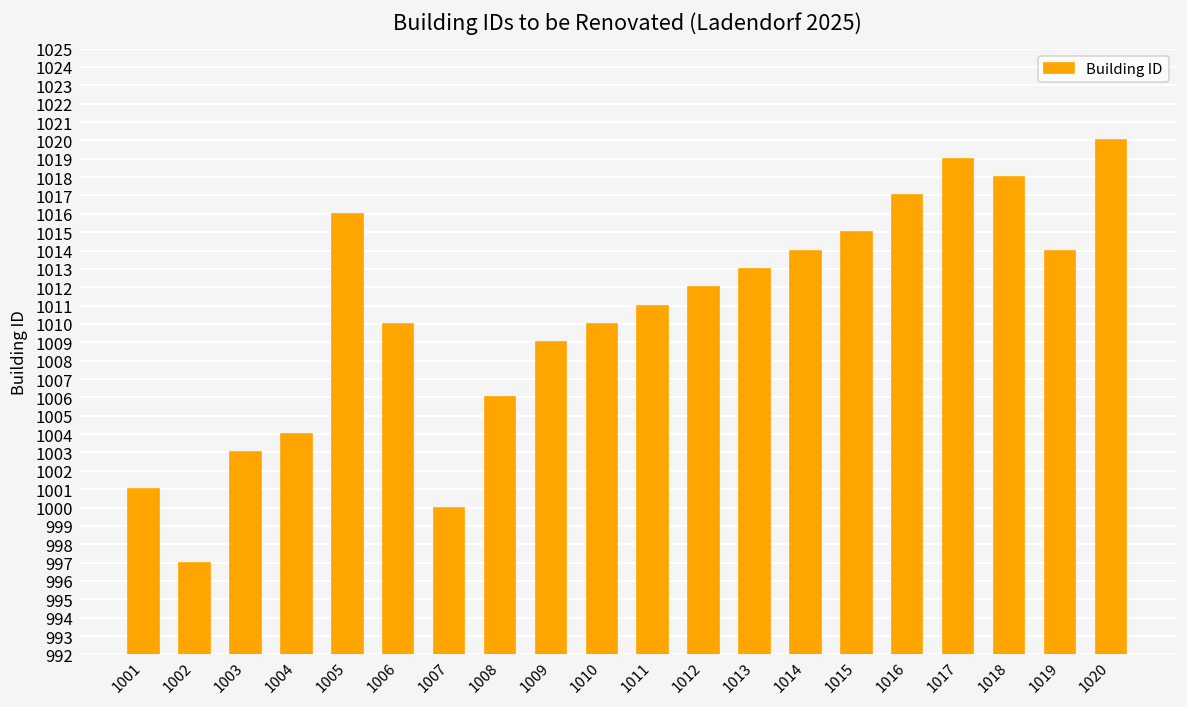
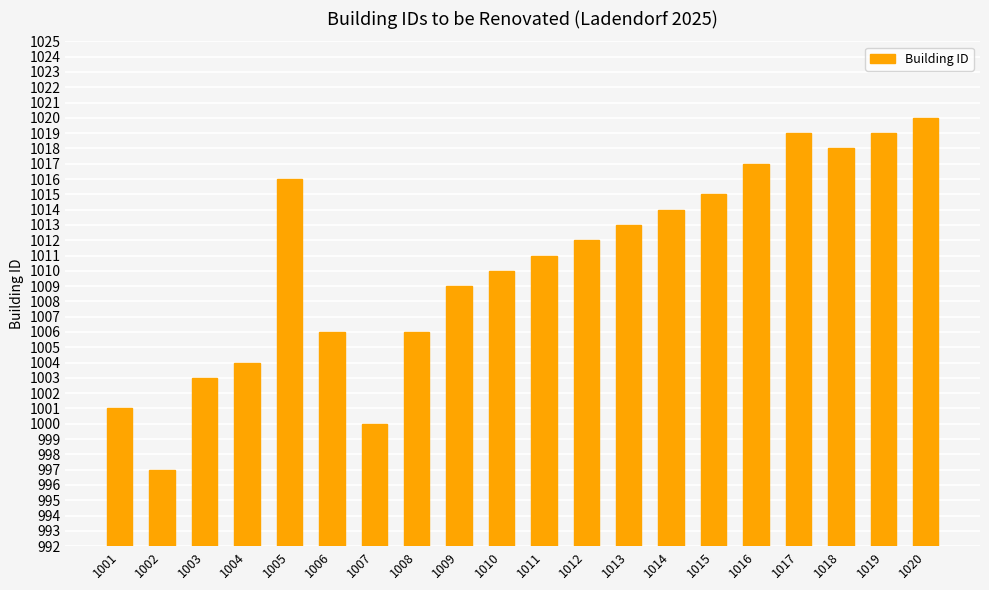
  {
    "1001": 1001,
    "1002": 997,
    "1003": 1003,
    "1004": 1004,
    "1005": 1016,
-   "1006": 1010,
+   "1006": 1006,
    "1007": 1000,
    "1008": 1006,
    "1009": 1009,
    "1010": 1010,
    "1011": 1011,
    "1012": 1012,
    "1013": 1013,
    "1014": 1014,
    "1015": 1015,
    "1016": 1017,
    "1017": 1019,
    "1018": 1018,
-   "1019": 1014,
+   "1019": 1019,
    "1020": 1020
  }
